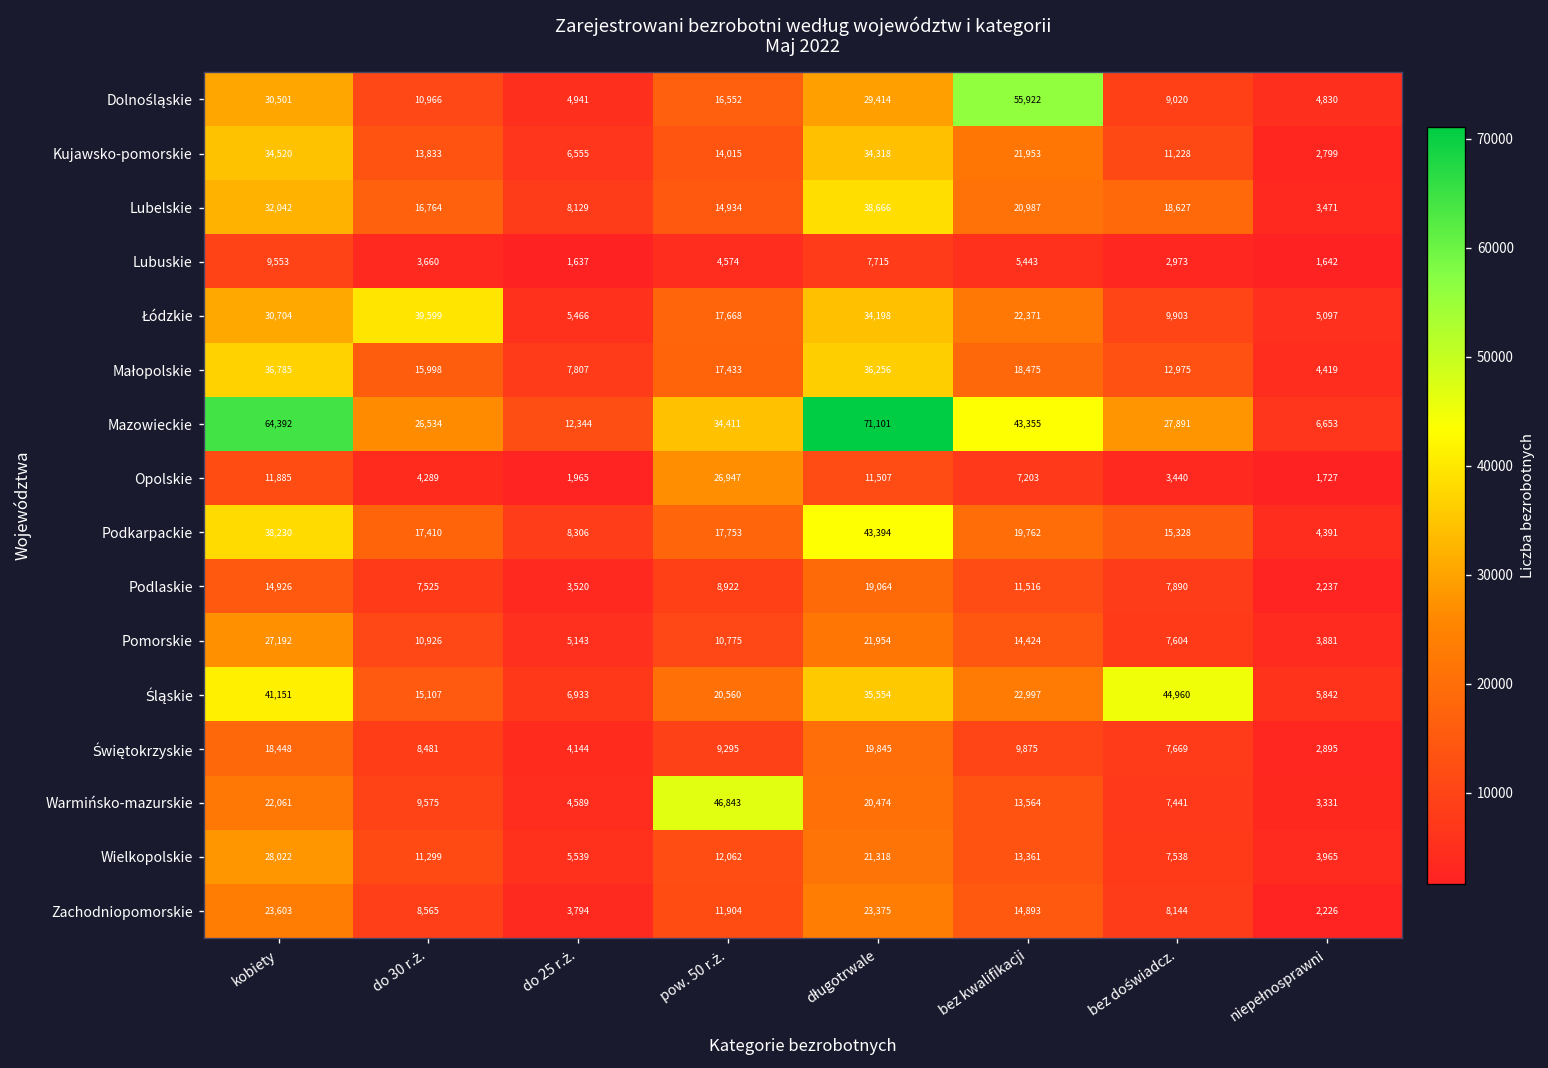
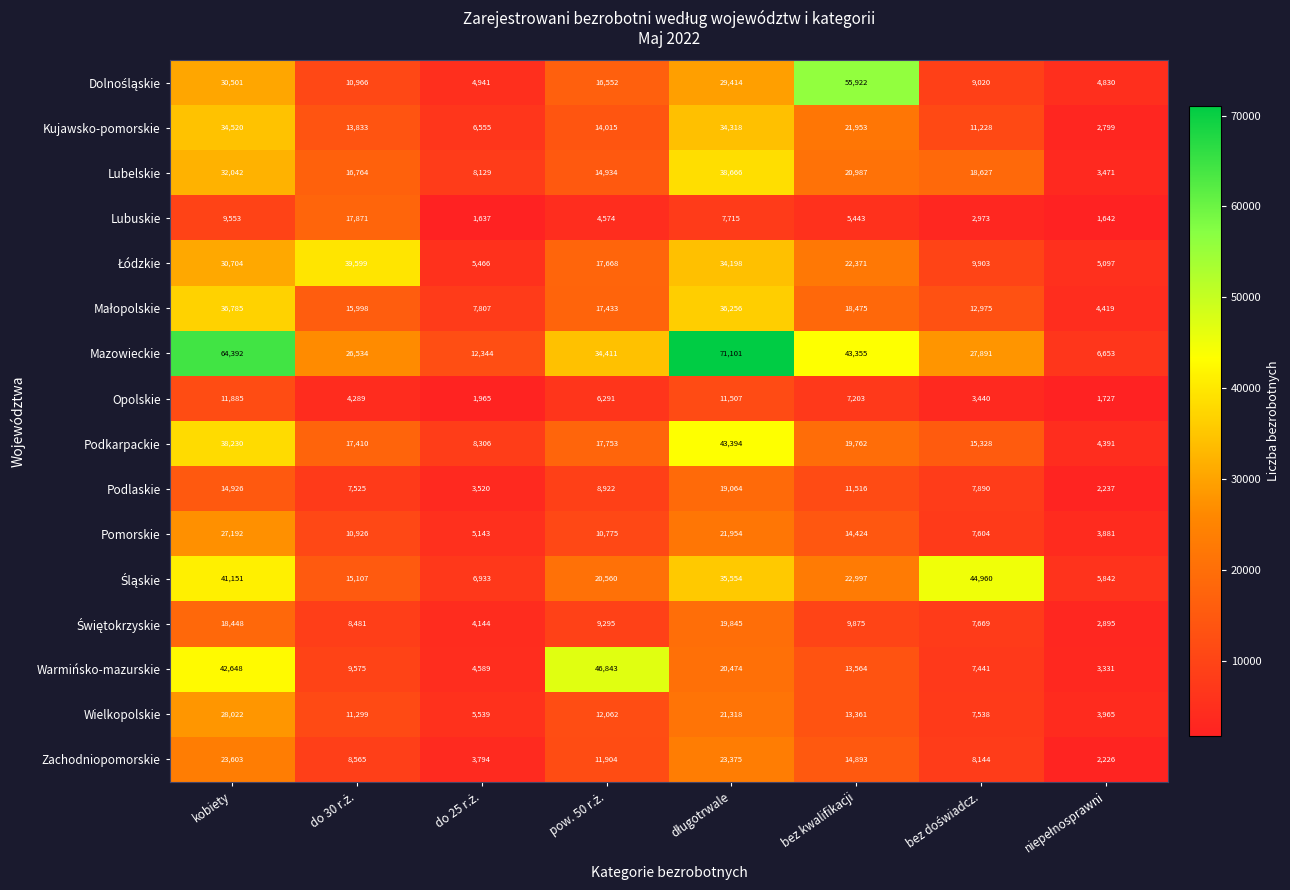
  {
    "Dolnośląskie": {
      "kobiety": "30,501",
      "do 30 r.ż.": "10,966",
      "do 25 r.ż.": "4,941",
      "pow. 50 r.ż.": "16,552",
      "długotrwale": "29,414",
      "bez kwalifikacji": "55,922",
      "bez doświadcz.": "9,020",
      "niepełnosprawni": "4,830"
    },
    "Kujawsko-pomorskie": {
      "kobiety": "34,520",
      "do 30 r.ż.": "13,833",
      "do 25 r.ż.": "6,555",
      "pow. 50 r.ż.": "14,015",
      "długotrwale": "34,318",
      "bez kwalifikacji": "21,953",
      "bez doświadcz.": "11,228",
      "niepełnosprawni": "2,799"
    },
    "Lubelskie": {
      "kobiety": "32,042",
      "do 30 r.ż.": "16,764",
      "do 25 r.ż.": "8,129",
      "pow. 50 r.ż.": "14,934",
      "długotrwale": "38,666",
      "bez kwalifikacji": "20,987",
      "bez doświadcz.": "18,627",
      "niepełnosprawni": "3,471"
    },
    "Lubuskie": {
      "kobiety": "9,553",
-     "do 30 r.ż.": "3,660",
+     "do 30 r.ż.": "17,871",
      "do 25 r.ż.": "1,637",
      "pow. 50 r.ż.": "4,574",
      "długotrwale": "7,715",
      "bez kwalifikacji": "5,443",
      "bez doświadcz.": "2,973",
      "niepełnosprawni": "1,642"
    },
    "Łódzkie": {
      "kobiety": "30,704",
      "do 30 r.ż.": "39,599",
      "do 25 r.ż.": "5,466",
      "pow. 50 r.ż.": "17,668",
      "długotrwale": "34,198",
      "bez kwalifikacji": "22,371",
      "bez doświadcz.": "9,903",
      "niepełnosprawni": "5,097"
    },
    "Małopolskie": {
      "kobiety": "36,785",
      "do 30 r.ż.": "15,998",
      "do 25 r.ż.": "7,807",
      "pow. 50 r.ż.": "17,433",
      "długotrwale": "36,256",
      "bez kwalifikacji": "18,475",
      "bez doświadcz.": "12,975",
      "niepełnosprawni": "4,419"
    },
    "Mazowieckie": {
      "kobiety": "64,392",
      "do 30 r.ż.": "26,534",
      "do 25 r.ż.": "12,344",
      "pow. 50 r.ż.": "34,411",
      "długotrwale": "71,101",
      "bez kwalifikacji": "43,355",
      "bez doświadcz.": "27,891",
      "niepełnosprawni": "6,653"
    },
    "Opolskie": {
      "kobiety": "11,885",
      "do 30 r.ż.": "4,289",
      "do 25 r.ż.": "1,965",
-     "pow. 50 r.ż.": "26,947",
+     "pow. 50 r.ż.": "6,291",
      "długotrwale": "11,507",
      "bez kwalifikacji": "7,203",
      "bez doświadcz.": "3,440",
      "niepełnosprawni": "1,727"
    },
    "Podkarpackie": {
      "kobiety": "38,230",
      "do 30 r.ż.": "17,410",
      "do 25 r.ż.": "8,306",
      "pow. 50 r.ż.": "17,753",
      "długotrwale": "43,394",
      "bez kwalifikacji": "19,762",
      "bez doświadcz.": "15,328",
      "niepełnosprawni": "4,391"
    },
    "Podlaskie": {
      "kobiety": "14,926",
      "do 30 r.ż.": "7,525",
      "do 25 r.ż.": "3,520",
      "pow. 50 r.ż.": "8,922",
      "długotrwale": "19,064",
      "bez kwalifikacji": "11,516",
      "bez doświadcz.": "7,890",
      "niepełnosprawni": "2,237"
    },
    "Pomorskie": {
      "kobiety": "27,192",
      "do 30 r.ż.": "10,926",
      "do 25 r.ż.": "5,143",
      "pow. 50 r.ż.": "10,775",
      "długotrwale": "21,954",
      "bez kwalifikacji": "14,424",
      "bez doświadcz.": "7,604",
      "niepełnosprawni": "3,881"
    },
    "Śląskie": {
      "kobiety": "41,151",
      "do 30 r.ż.": "15,107",
      "do 25 r.ż.": "6,933",
      "pow. 50 r.ż.": "20,560",
      "długotrwale": "35,554",
      "bez kwalifikacji": "22,997",
      "bez doświadcz.": "44,960",
      "niepełnosprawni": "5,842"
    },
    "Świętokrzyskie": {
      "kobiety": "18,448",
      "do 30 r.ż.": "8,481",
      "do 25 r.ż.": "4,144",
      "pow. 50 r.ż.": "9,295",
      "długotrwale": "19,845",
      "bez kwalifikacji": "9,875",
      "bez doświadcz.": "7,669",
      "niepełnosprawni": "2,895"
    },
    "Warmińsko-mazurskie": {
-     "kobiety": "22,061",
+     "kobiety": "42,648",
      "do 30 r.ż.": "9,575",
      "do 25 r.ż.": "4,589",
      "pow. 50 r.ż.": "46,843",
      "długotrwale": "20,474",
      "bez kwalifikacji": "13,564",
      "bez doświadcz.": "7,441",
      "niepełnosprawni": "3,331"
    },
    "Wielkopolskie": {
      "kobiety": "28,022",
      "do 30 r.ż.": "11,299",
      "do 25 r.ż.": "5,539",
      "pow. 50 r.ż.": "12,062",
      "długotrwale": "21,318",
      "bez kwalifikacji": "13,361",
      "bez doświadcz.": "7,538",
      "niepełnosprawni": "3,965"
    },
    "Zachodniopomorskie": {
      "kobiety": "23,603",
      "do 30 r.ż.": "8,565",
      "do 25 r.ż.": "3,794",
      "pow. 50 r.ż.": "11,904",
      "długotrwale": "23,375",
      "bez kwalifikacji": "14,893",
      "bez doświadcz.": "8,144",
      "niepełnosprawni": "2,226"
    }
  }
